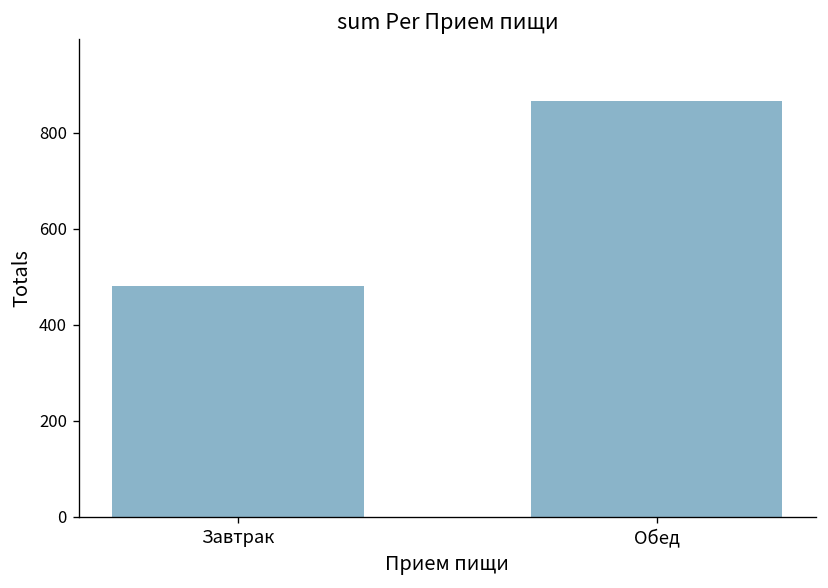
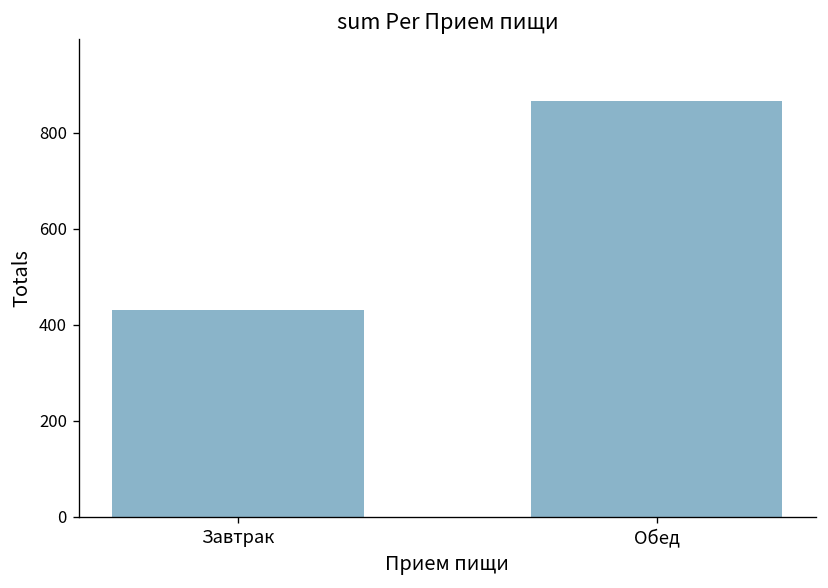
  {
-   "Завтрак": 480,
+   "Завтрак": 430,
    "Обед": 870
  }
